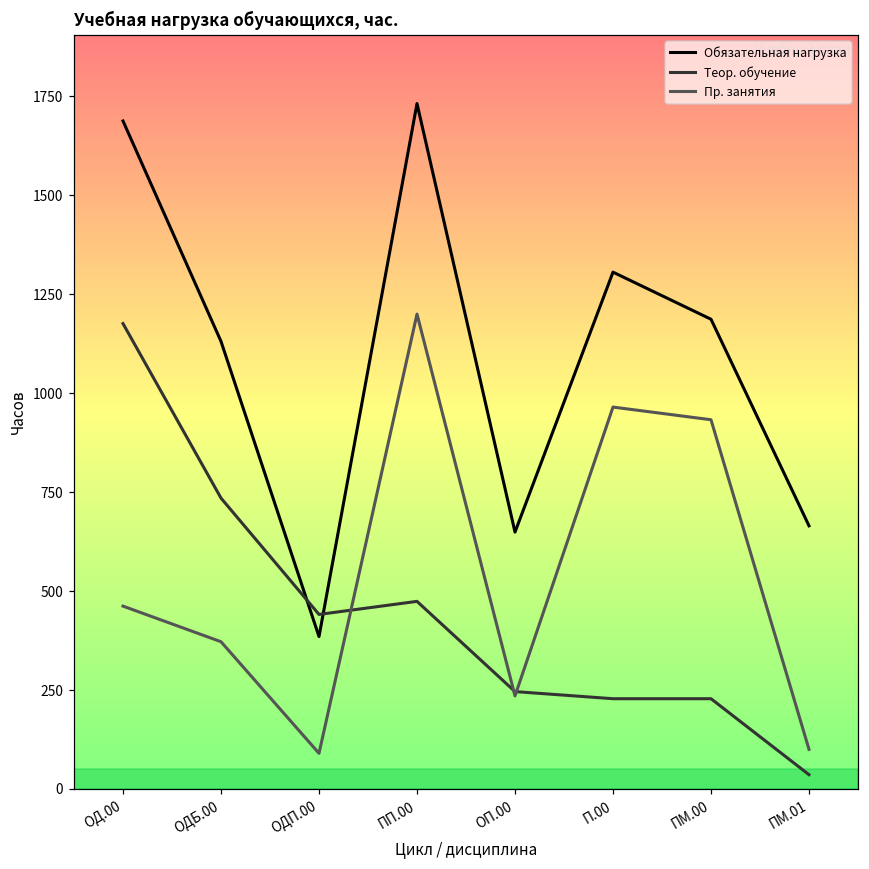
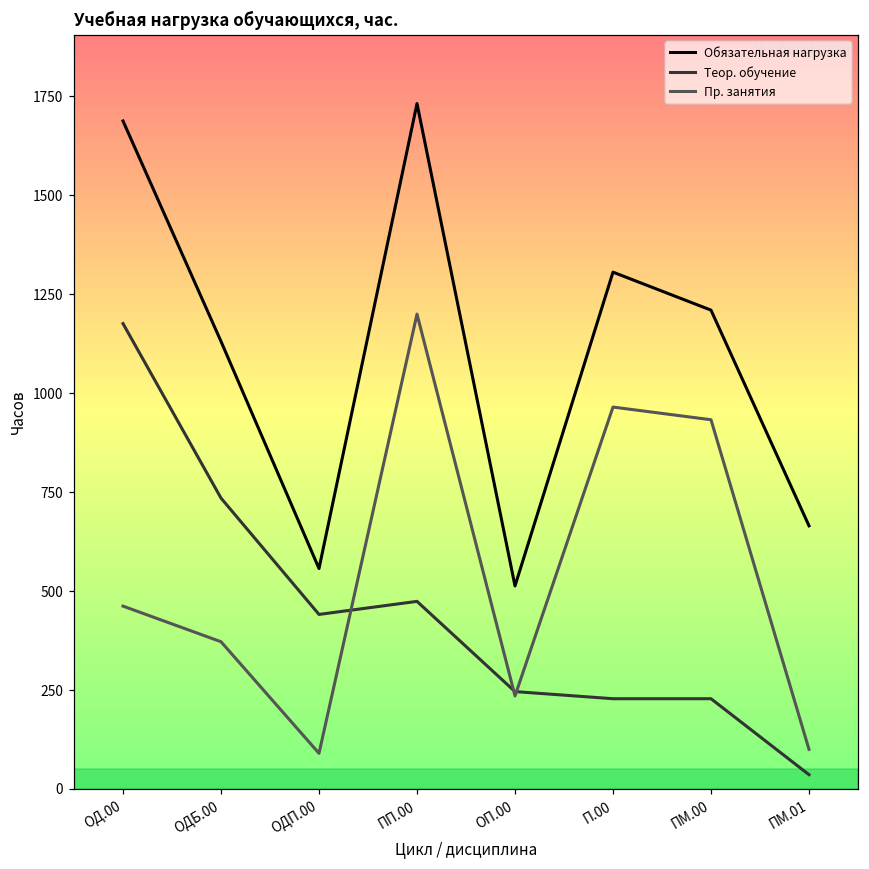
  {
    "Обязательная нагрузка": {
      "ОД.00": 1690,
      "ОДБ.00": 1130,
-     "ОДП.00": 390,
+     "ОДП.00": 560,
      "ПП.00": 1730,
-     "ОП.00": 650,
+     "ОП.00": 510,
      "П.00": 1310,
-     "ПМ.00": 1190,
+     "ПМ.00": 1210,
      "ПМ.01": 670
    }
  }
